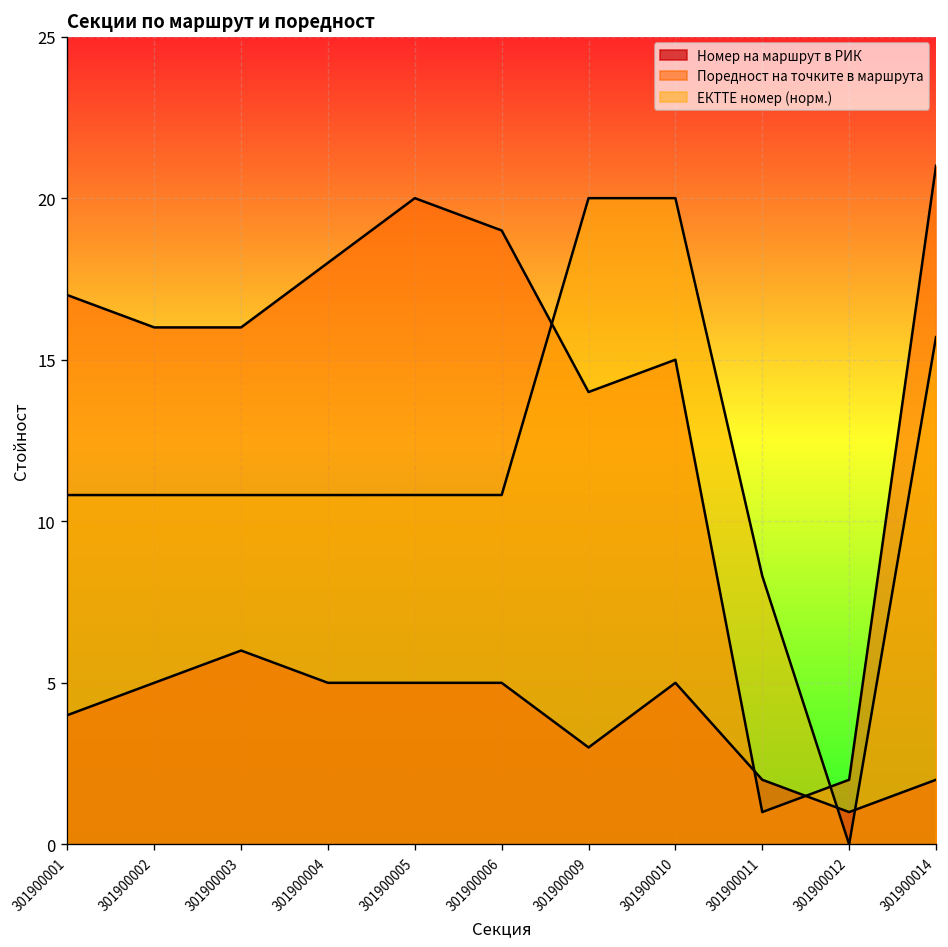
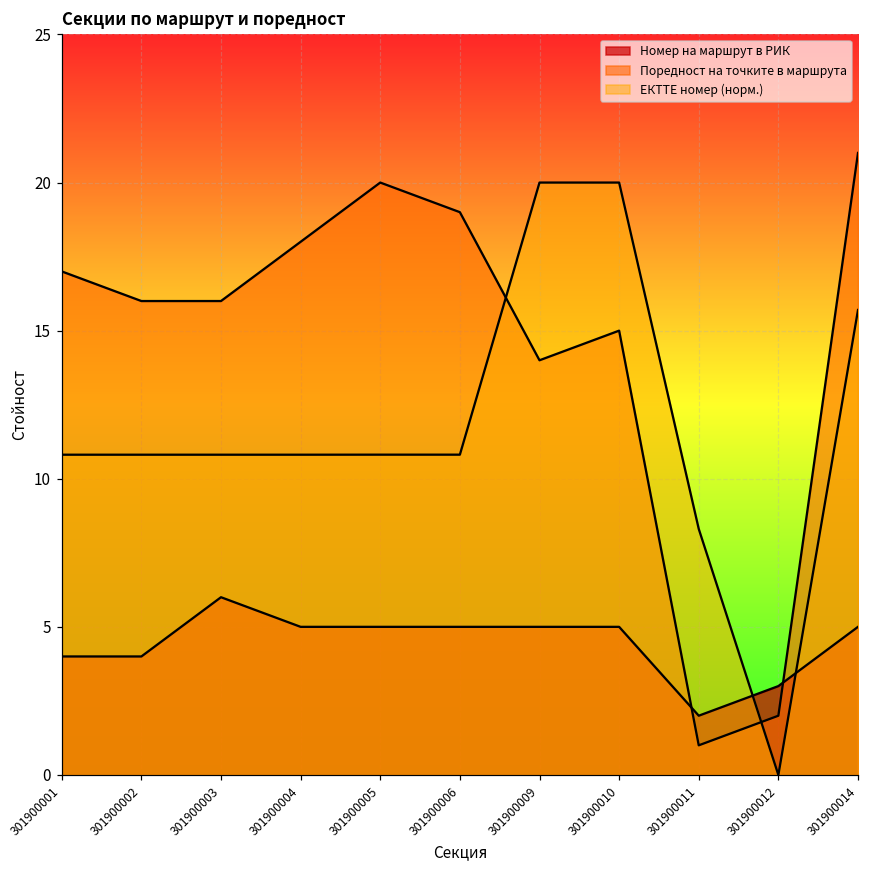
  {
    "Номер на маршрут в РИК": {
      "301900001": 4,
-     "301900002": 5,
+     "301900002": 4,
      "301900003": 6,
      "301900004": 5,
      "301900005": 5,
      "301900006": 5,
-     "301900009": 3,
+     "301900009": 5,
      "301900010": 5,
      "301900011": 2,
-     "301900012": 1,
-     "301900014": 2
+     "301900012": 3,
+     "301900014": 5
    }
  }
